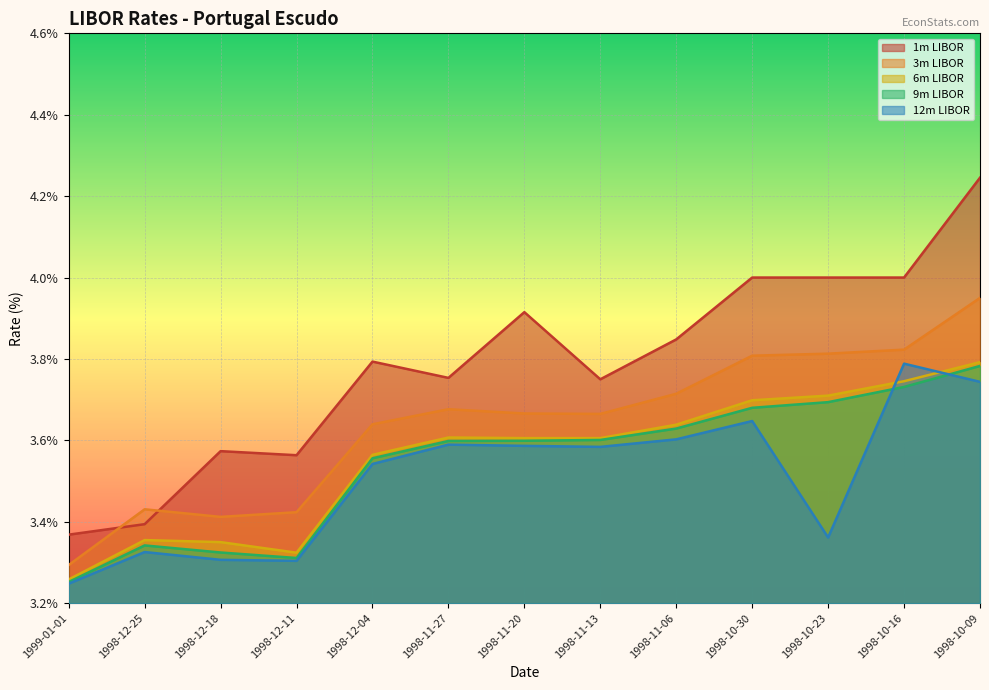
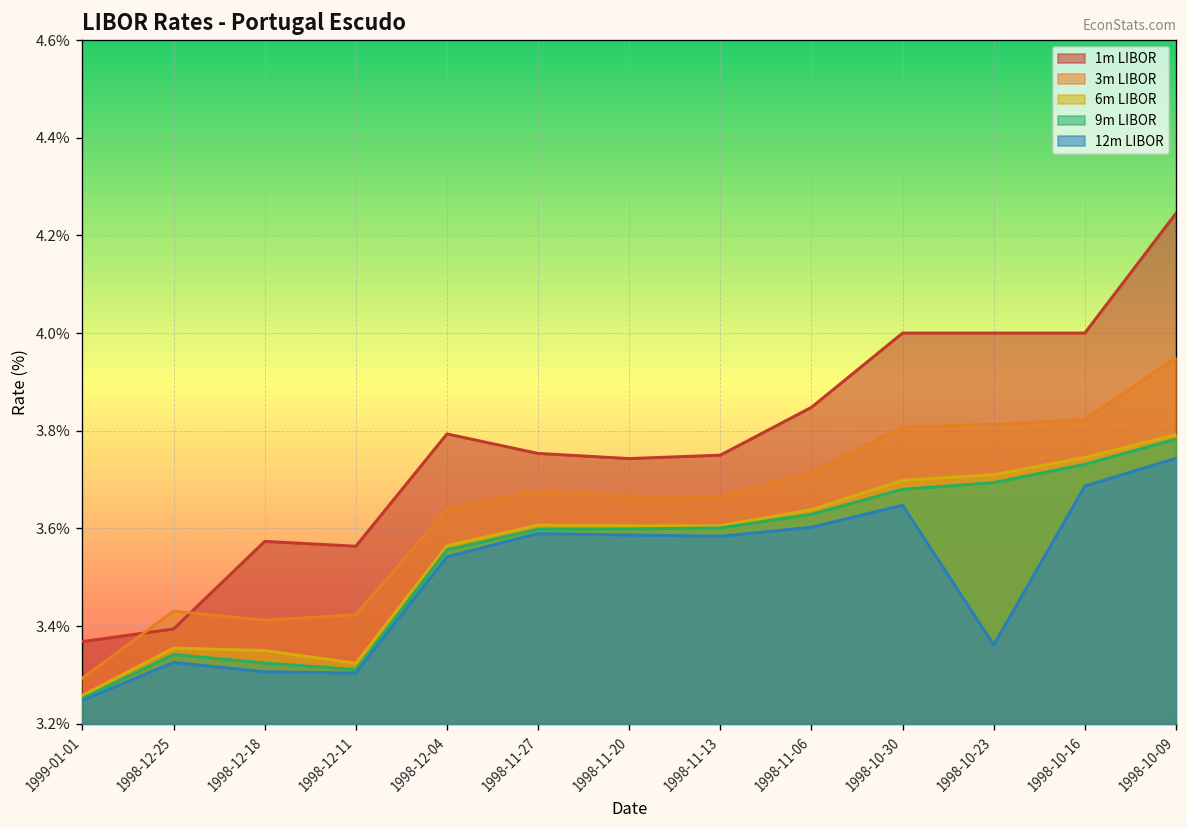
  {
    "1m LIBOR": {
      "1999-01-01": "3.37%",
      "1998-12-25": "3.39%",
      "1998-12-18": "3.57%",
      "1998-12-11": "3.56%",
      "1998-12-04": "3.79%",
      "1998-11-27": "3.75%",
-     "1998-11-20": "3.92%",
+     "1998-11-20": "3.74%",
      "1998-11-13": "3.75%",
      "1998-11-06": "3.85%",
      "1998-10-30": "4.00%",
      "1998-10-23": "4.00%",
      "1998-10-16": "4.00%",
      "1998-10-09": "4.25%"
    },
    "9m LIBOR": {
      "1998-12-25": "3.34%",
      "1998-12-18": "3.32%",
      "1998-12-11": "3.31%",
      "1998-12-04": "3.56%",
      "1998-11-27": "3.60%",
      "1998-11-20": "3.60%",
      "1998-11-06": "3.63%",
      "1998-10-30": "3.68%",
      "1998-10-23": "3.69%",
      "1998-10-16": "3.73%",
      "1998-10-09": "3.78%"
    },
    "12m LIBOR": {
      "1998-12-25": "3.33%",
      "1998-12-18": "3.31%",
      "1998-12-11": "3.30%",
      "1998-12-04": "3.54%",
      "1998-11-27": "3.59%",
      "1998-11-20": "3.59%",
      "1998-11-13": "3.58%",
      "1998-11-06": "3.60%",
      "1998-10-30": "3.65%",
      "1998-10-23": "3.36%",
-     "1998-10-16": "3.79%",
+     "1998-10-16": "3.69%",
      "1998-10-09": "3.74%"
    }
  }
